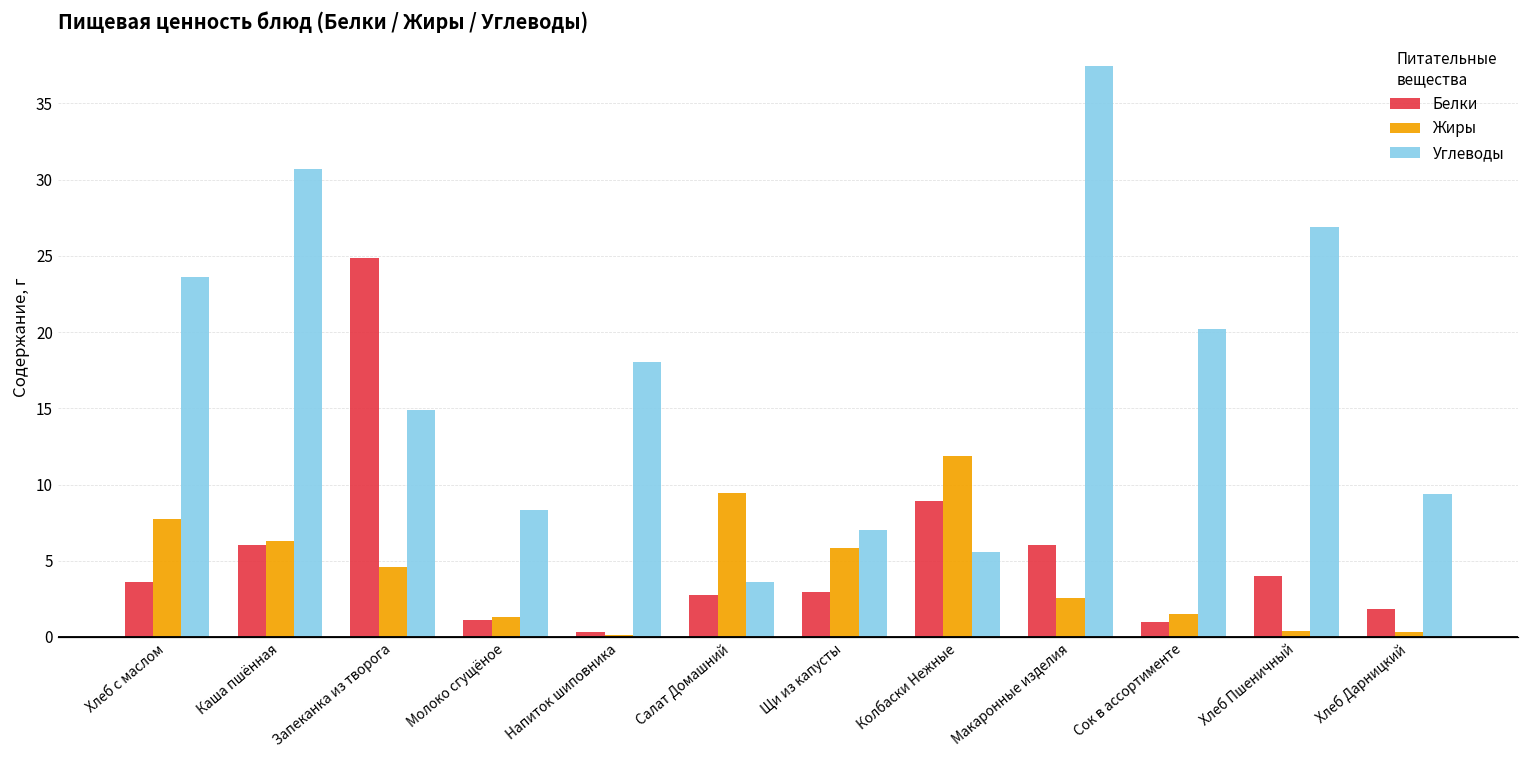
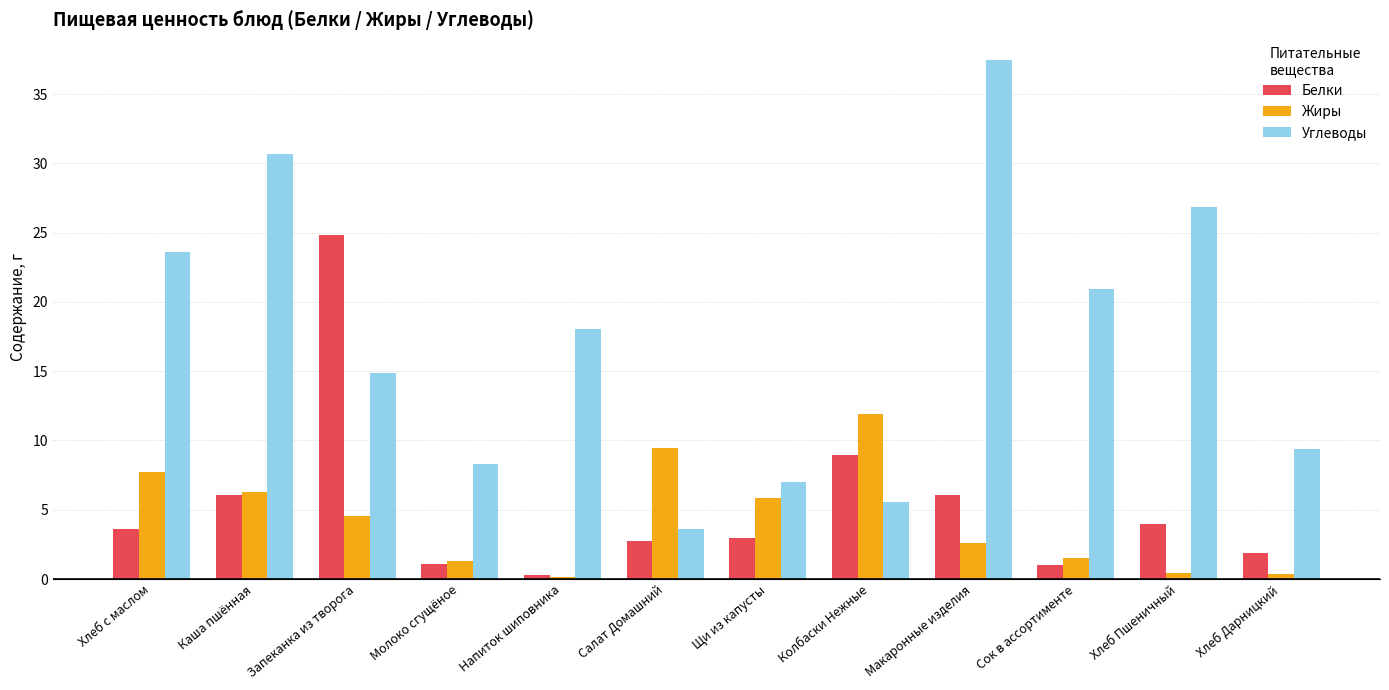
  {
    "Белки": {
      "Хлеб с маслом": 3.6,
      "Каша пшённая": 6.1,
      "Запеканка из творога": 24.9,
      "Молоко сгущёное": 1.1,
      "Напиток шиповника": 0.3,
      "Салат Домашний": 2.7,
      "Щи из капусты": 2.9,
      "Колбаски Нежные": 8.9,
      "Макаронные изделия": 6.1,
      "Сок в ассортименте": 1.0,
      "Хлеб Пшеничный": 4.0,
      "Хлеб Дарницкий": 1.9
    },
    "Жиры": {
      "Хлеб с маслом": 7.8,
      "Каша пшённая": 6.3,
      "Запеканка из творога": 4.6,
      "Молоко сгущёное": 1.3,
      "Салат Домашний": 9.4,
      "Щи из капусты": 5.9,
      "Колбаски Нежные": 11.9,
      "Макаронные изделия": 2.6,
      "Сок в ассортименте": 1.5,
      "Хлеб Пшеничный": 0.4,
      "Хлеб Дарницкий": 0.3
    },
    "Углеводы": {
      "Хлеб с маслом": 23.6,
      "Каша пшённая": 30.7,
      "Запеканка из творога": 14.9,
      "Молоко сгущёное": 8.3,
      "Напиток шиповника": 18.0,
      "Салат Домашний": 3.6,
      "Щи из капусты": 7.0,
      "Колбаски Нежные": 5.6,
      "Макаронные изделия": 37.4,
-     "Сок в ассортименте": 20.2,
+     "Сок в ассортименте": 20.9,
      "Хлеб Пшеничный": 26.9,
      "Хлеб Дарницкий": 9.4
    }
  }
